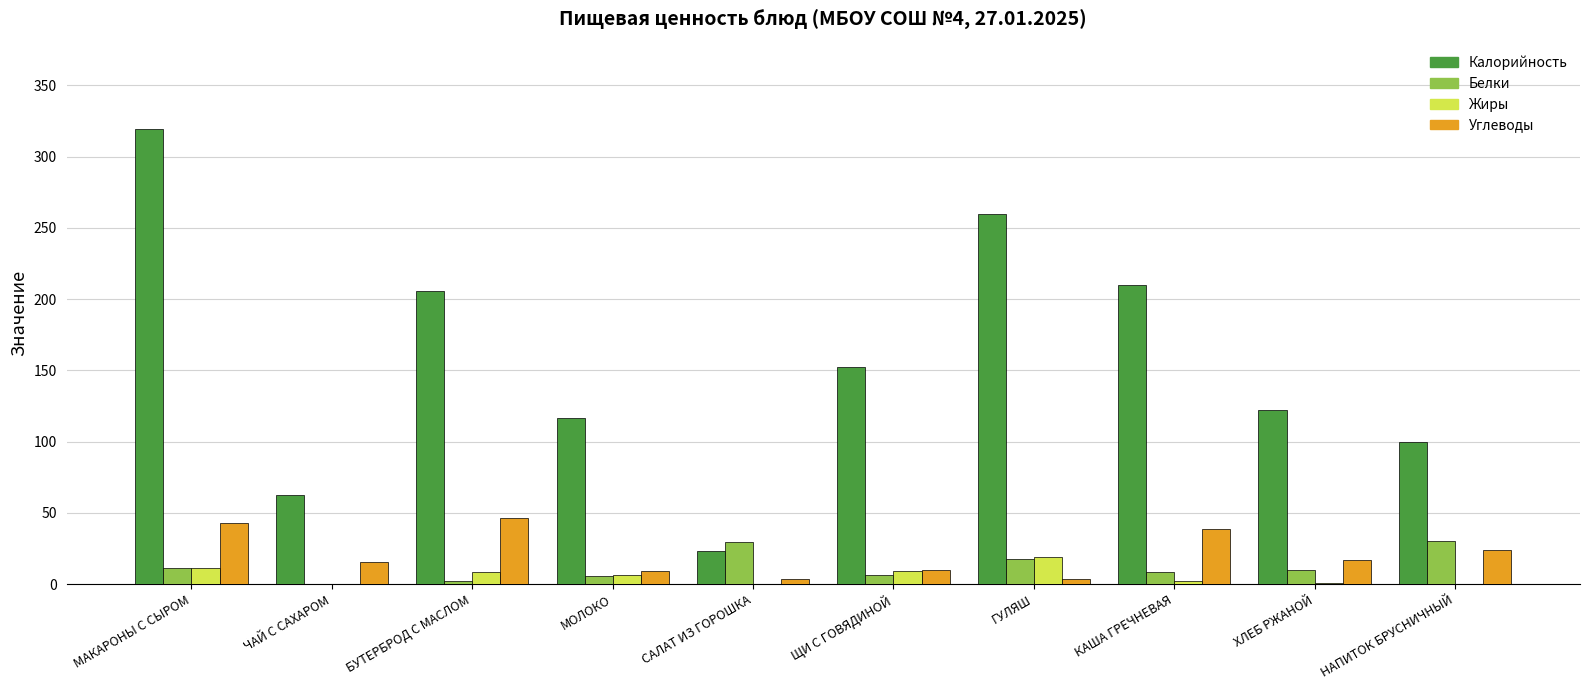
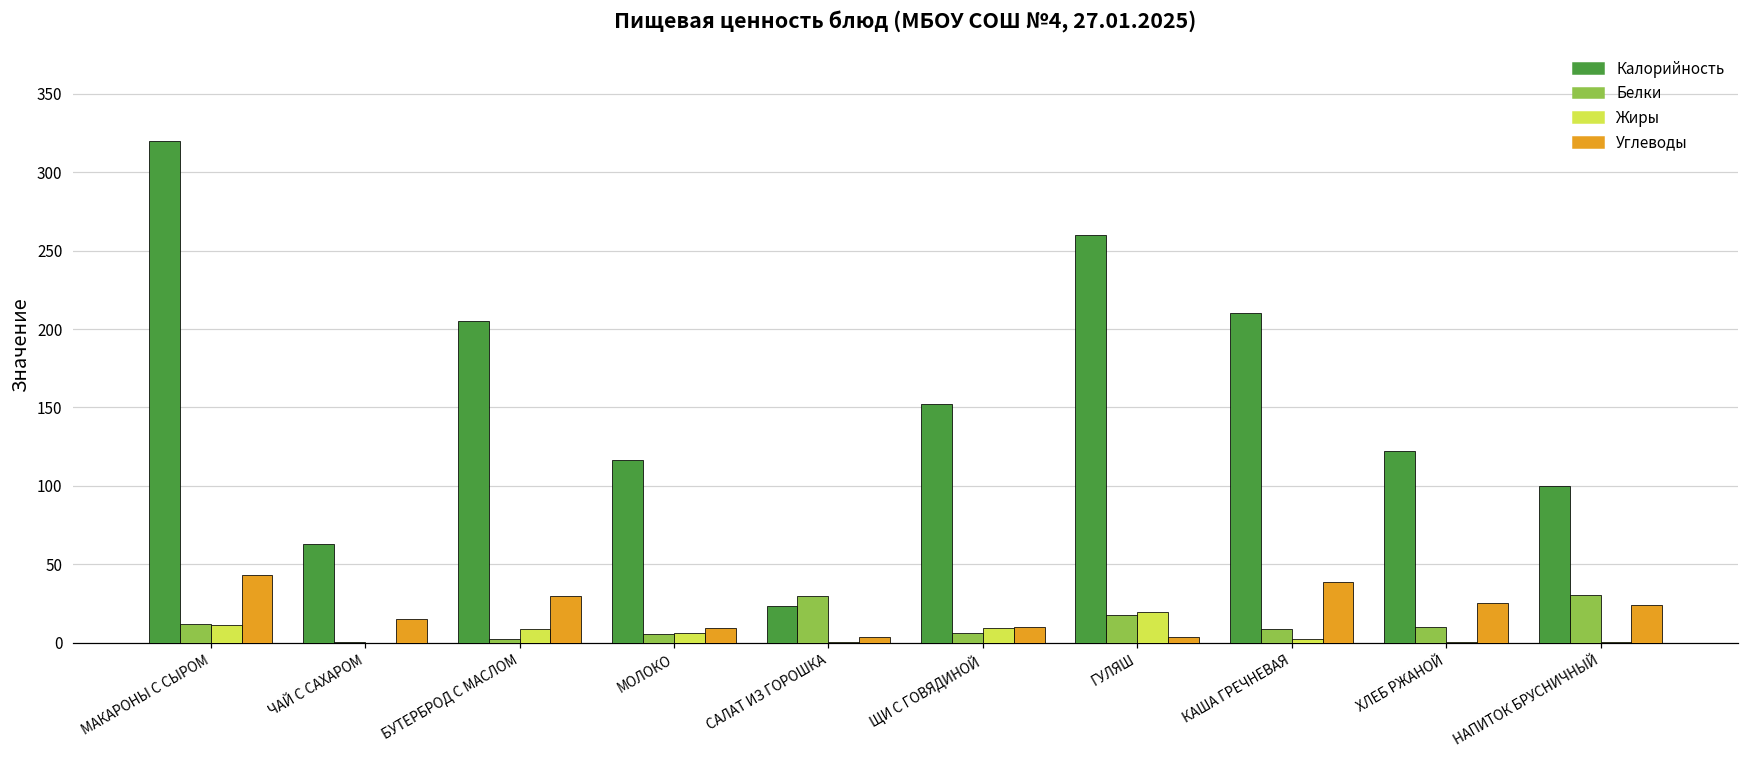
  {
    "Калорийность": {
      "МАКАРОНЫ С СЫРОМ": 320,
      "ЧАЙ С САХАРОМ": 63,
      "БУТЕРБРОД С МАСЛОМ": 205,
      "МОЛОКО": 116,
      "САЛАТ ИЗ ГОРОШКА": 23,
      "ЩИ С ГОВЯДИНОЙ": 152,
      "ГУЛЯШ": 260,
      "КАША ГРЕЧНЕВАЯ": 210,
      "ХЛЕБ РЖАНОЙ": 122,
      "НАПИТОК БРУСНИЧНЫЙ": 100
    },
    "Белки": {
      "МАКАРОНЫ С СЫРОМ": 12,
      "БУТЕРБРОД С МАСЛОМ": 3,
      "МОЛОКО": 6,
      "САЛАТ ИЗ ГОРОШКА": 30,
      "ЩИ С ГОВЯДИНОЙ": 6,
      "ГУЛЯШ": 18,
      "КАША ГРЕЧНЕВАЯ": 9,
      "ХЛЕБ РЖАНОЙ": 10,
      "НАПИТОК БРУСНИЧНЫЙ": 30
    },
    "Жиры": {
      "МАКАРОНЫ С СЫРОМ": 11,
      "ЧАЙ С САХАРОМ": 0,
      "БУТЕРБРОД С МАСЛОМ": 9,
      "МОЛОКО": 6,
      "ЩИ С ГОВЯДИНОЙ": 10,
      "ГУЛЯШ": 19,
      "КАША ГРЕЧНЕВАЯ": 2
    },
    "Углеводы": {
      "МАКАРОНЫ С СЫРОМ": 43,
      "ЧАЙ С САХАРОМ": 15,
-     "БУТЕРБРОД С МАСЛОМ": 46,
+     "БУТЕРБРОД С МАСЛОМ": 30,
      "МОЛОКО": 9,
      "САЛАТ ИЗ ГОРОШКА": 4,
      "ЩИ С ГОВЯДИНОЙ": 10,
      "ГУЛЯШ": 4,
      "КАША ГРЕЧНЕВАЯ": 39,
-     "ХЛЕБ РЖАНОЙ": 17,
+     "ХЛЕБ РЖАНОЙ": 25,
      "НАПИТОК БРУСНИЧНЫЙ": 24
    }
  }
